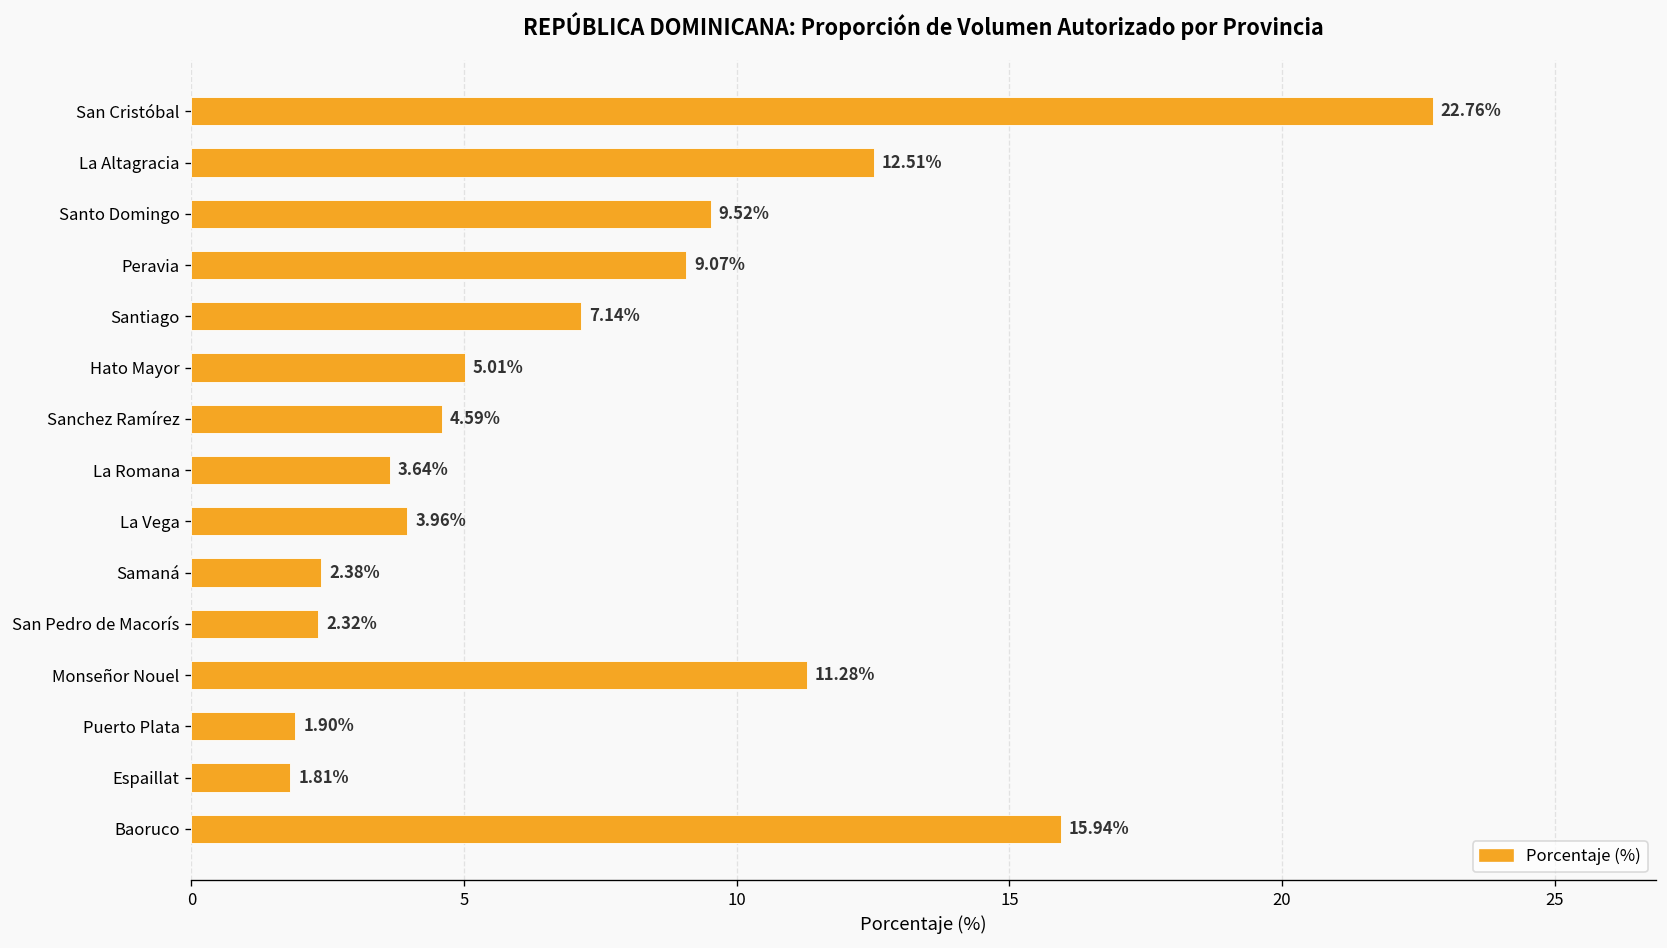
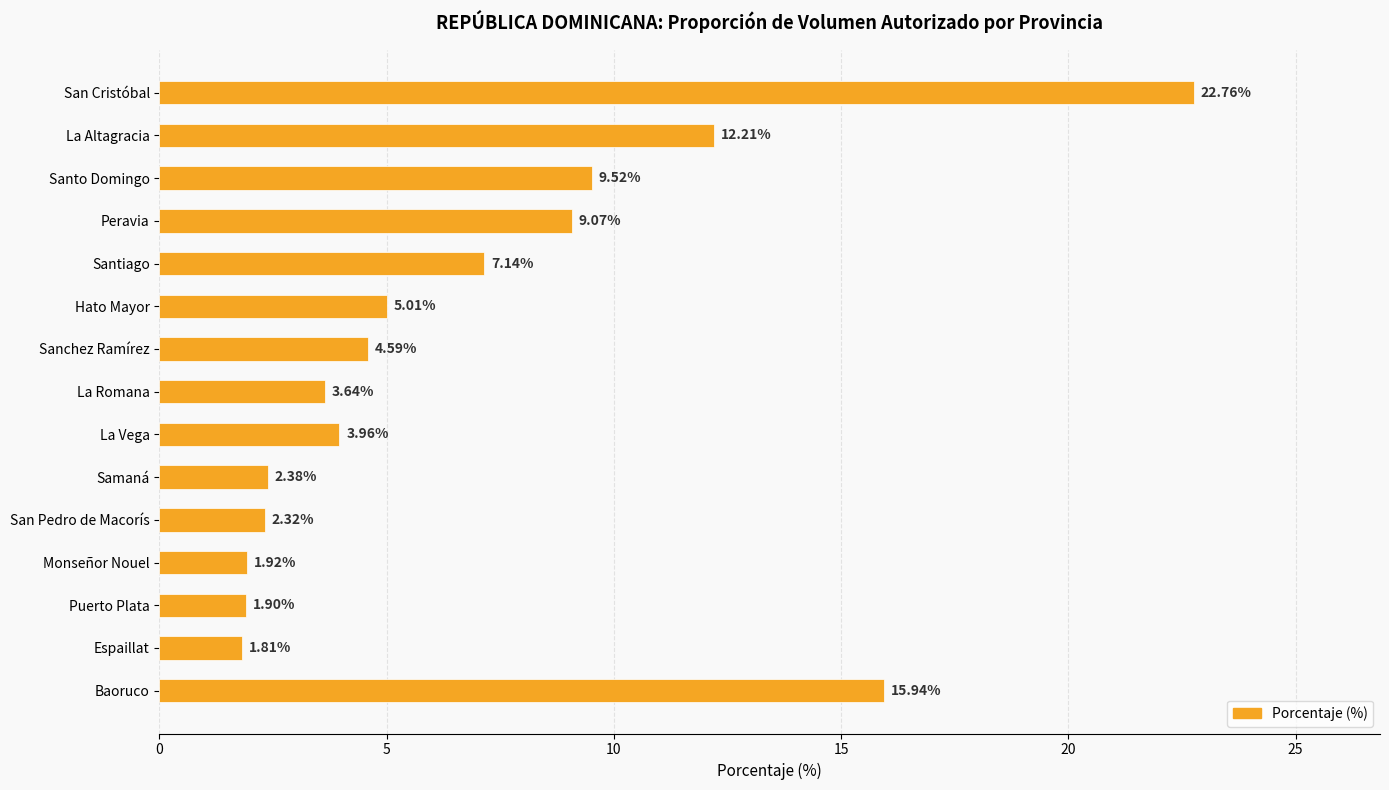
  {
    "San Cristóbal": "22.76%",
-   "La Altagracia": "12.51%",
+   "La Altagracia": "12.21%",
    "Santo Domingo": "9.52%",
    "Peravia": "9.07%",
    "Santiago": "7.14%",
    "Hato Mayor": "5.01%",
    "Sanchez Ramírez": "4.59%",
    "La Romana": "3.64%",
    "La Vega": "3.96%",
    "Samaná": "2.38%",
    "San Pedro de Macorís": "2.32%",
-   "Monseñor Nouel": "11.28%",
+   "Monseñor Nouel": "1.92%",
    "Puerto Plata": "1.90%",
    "Espaillat": "1.81%",
    "Baoruco": "15.94%"
  }
